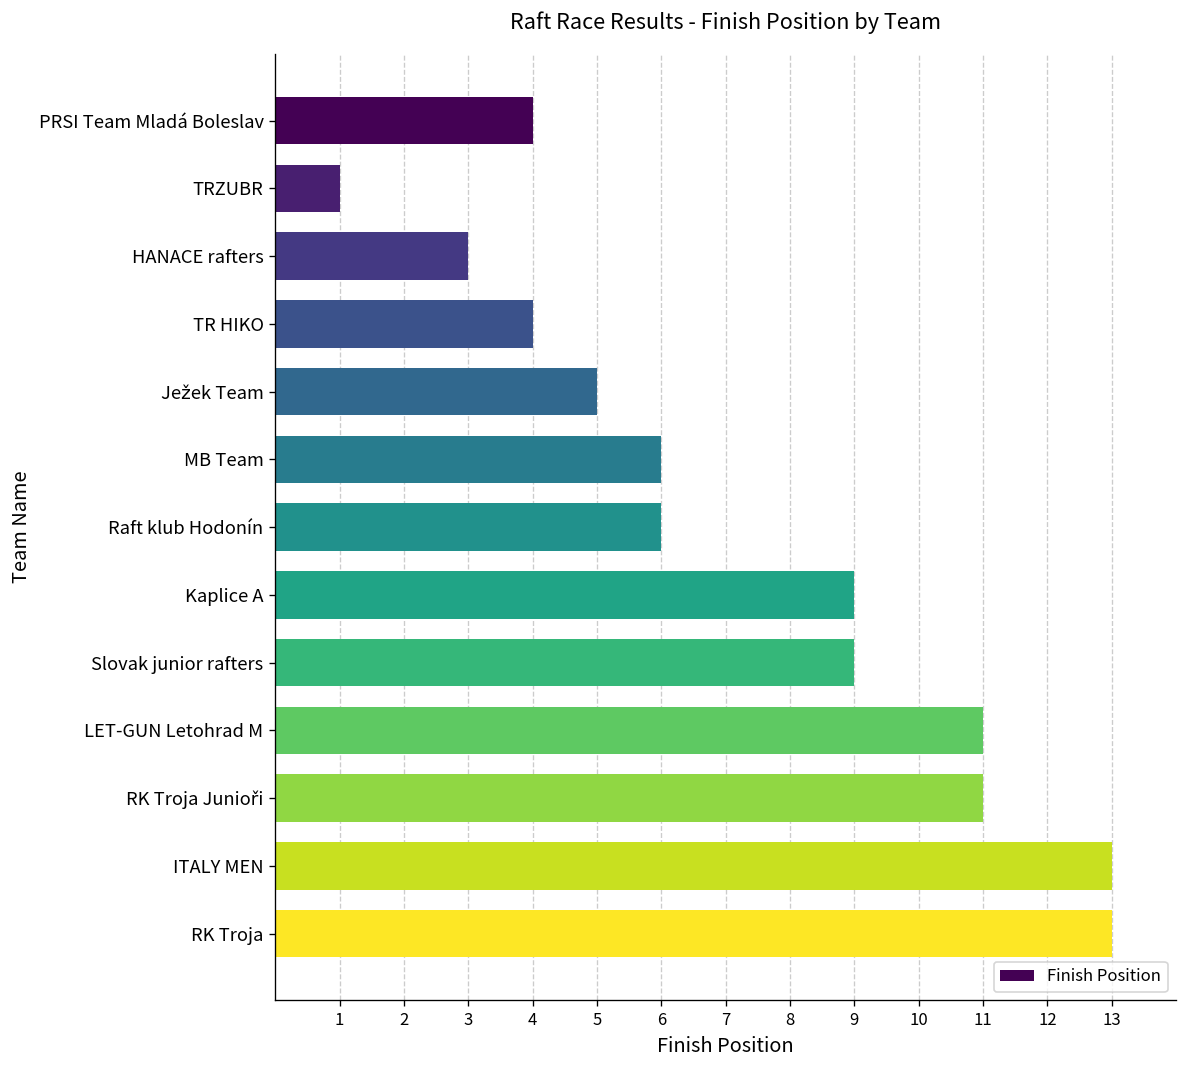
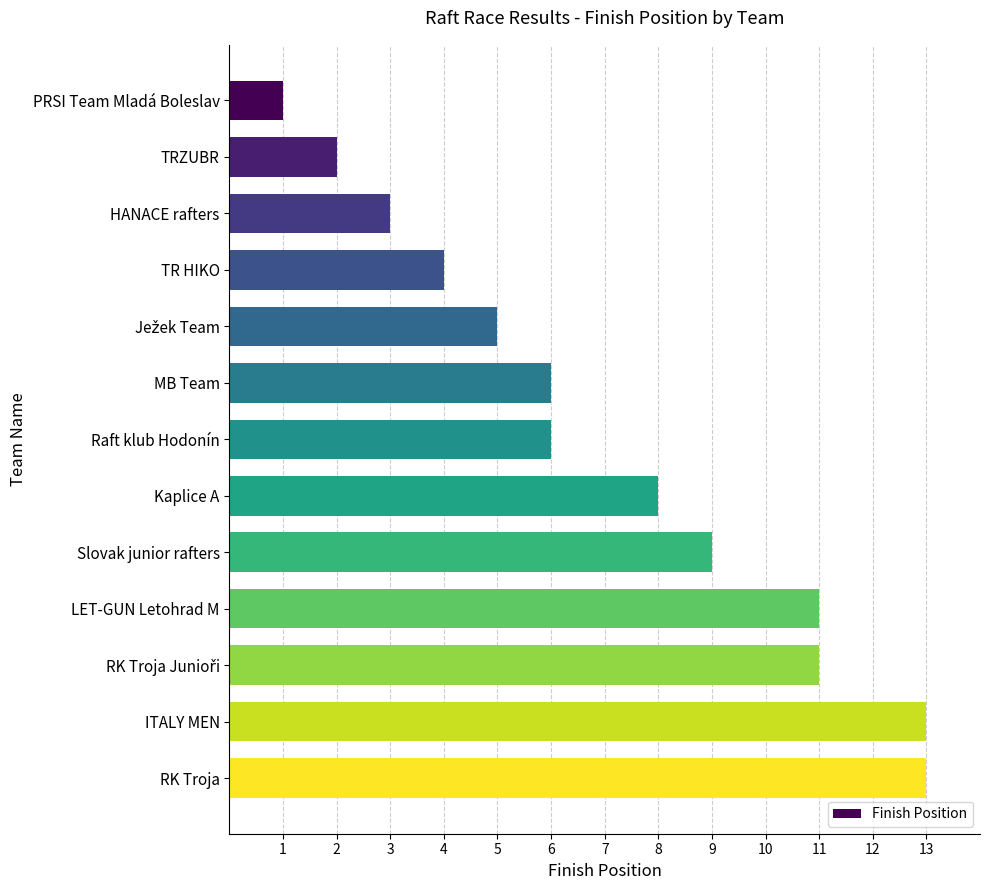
  {
-   "PRSI Team Mladá Boleslav": 4,
-   "TRZUBR": 1,
+   "PRSI Team Mladá Boleslav": 1,
+   "TRZUBR": 2,
    "HANACE rafters": 3,
    "TR HIKO": 4,
    "Ježek Team": 5,
    "MB Team": 6,
    "Raft klub Hodonín": 6,
-   "Kaplice A": 9,
+   "Kaplice A": 8,
    "Slovak junior rafters": 9,
    "LET-GUN Letohrad M": 11,
    "RK Troja Junioři": 11,
    "ITALY MEN": 13,
    "RK Troja": 13
  }
